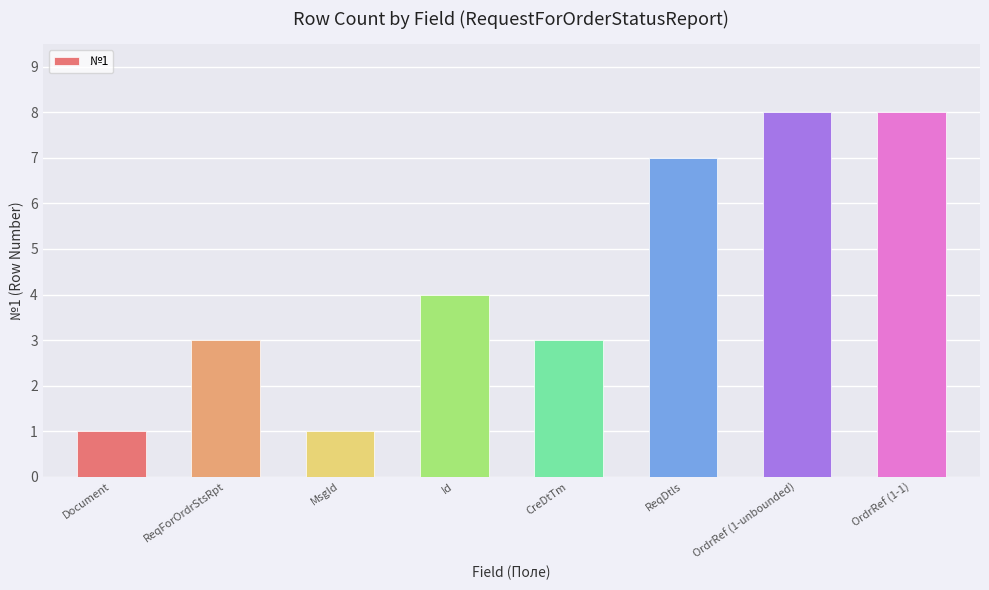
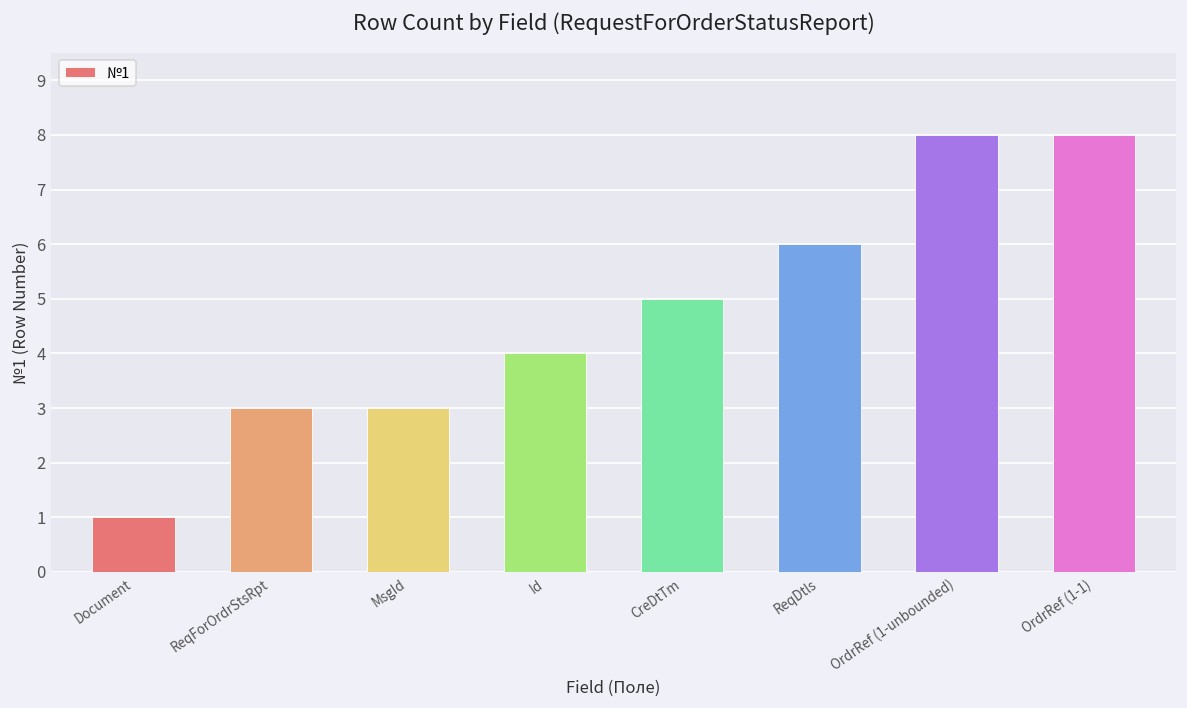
  {
    "Document": 1,
    "ReqForOrdrStsRpt": 3,
-   "MsgId": 1,
+   "MsgId": 3,
    "Id": 4,
-   "CreDtTm": 3,
-   "ReqDtls": 7,
+   "CreDtTm": 5,
+   "ReqDtls": 6,
    "OrdrRef (1-unbounded)": 8,
    "OrdrRef (1-1)": 8
  }
